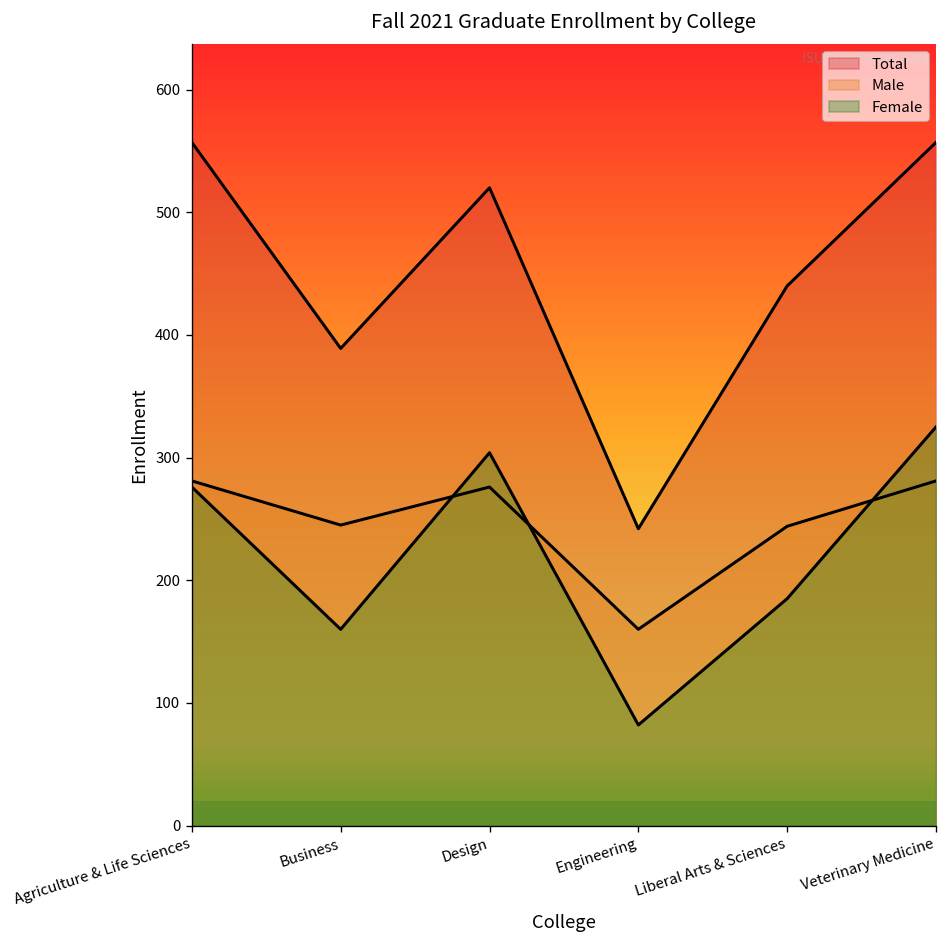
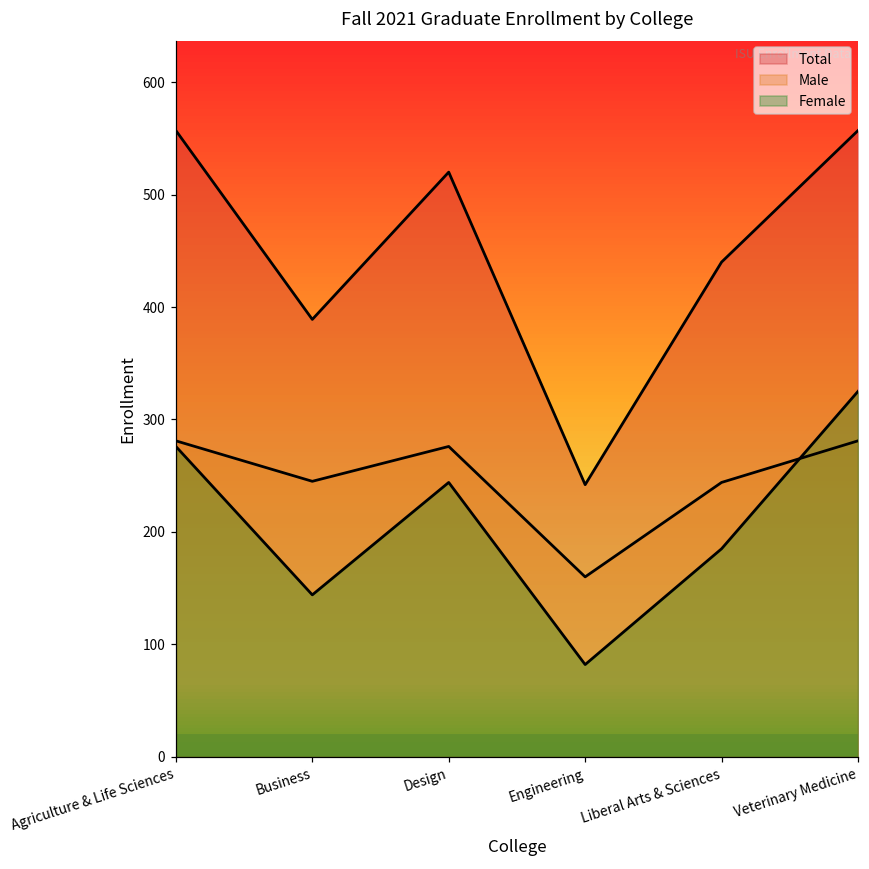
  {
    "Female": {
      "Agriculture & Life Sciences": 276,
-     "Business": 160,
-     "Design": 304,
+     "Business": 144,
+     "Design": 244,
      "Engineering": 82,
      "Liberal Arts & Sciences": 185,
      "Veterinary Medicine": 325
    }
  }
